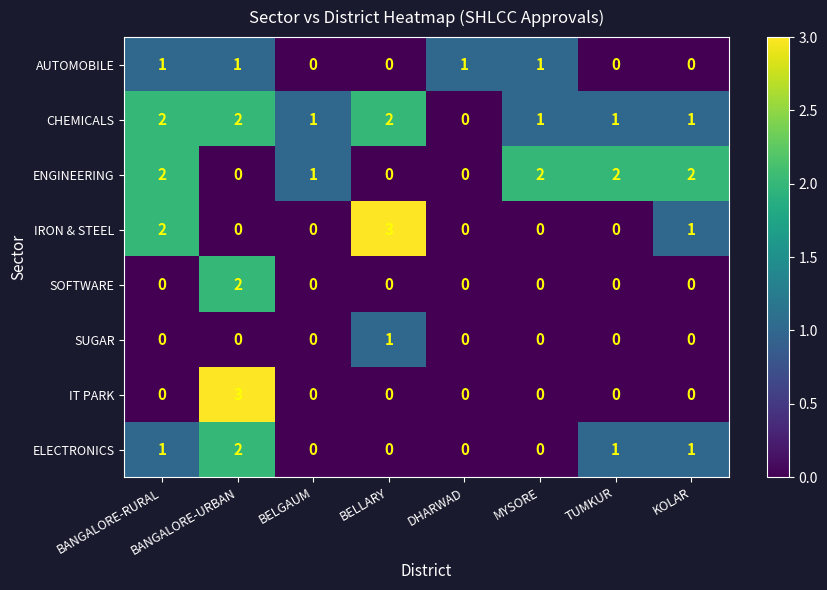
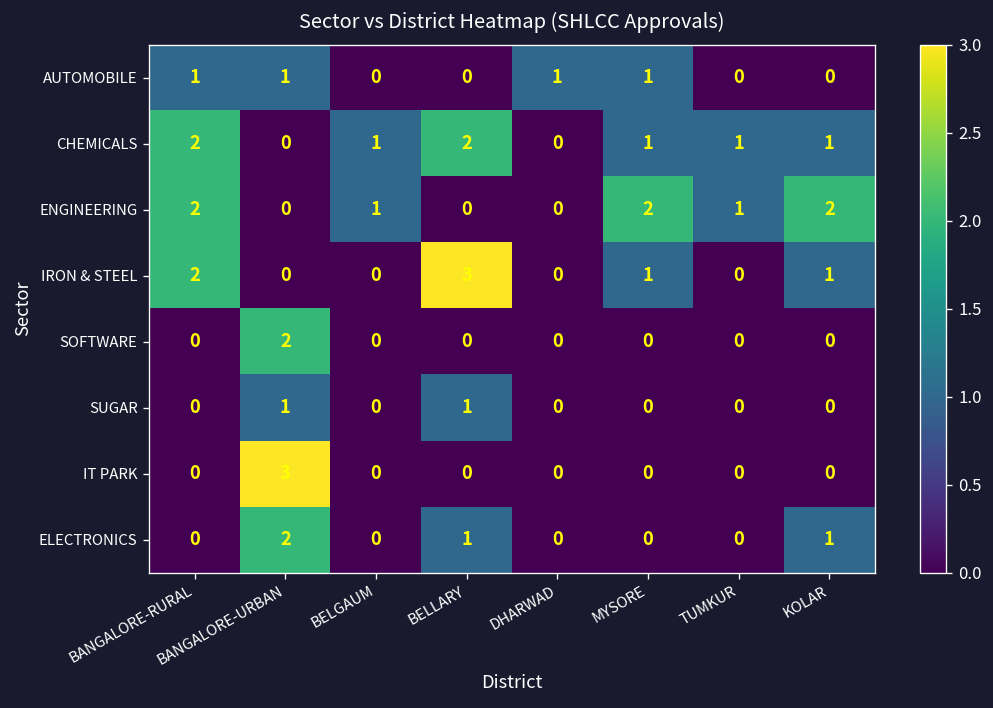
  {
    "AUTOMOBILE": {
      "BANGALORE-RURAL": 1,
      "BANGALORE-URBAN": 1,
      "BELGAUM": 0,
      "BELLARY": 0,
      "DHARWAD": 1,
      "MYSORE": 1,
      "TUMKUR": 0,
      "KOLAR": 0
    },
    "CHEMICALS": {
      "BANGALORE-RURAL": 2,
-     "BANGALORE-URBAN": 2,
+     "BANGALORE-URBAN": 0,
      "BELGAUM": 1,
      "BELLARY": 2,
      "DHARWAD": 0,
      "MYSORE": 1,
      "TUMKUR": 1,
      "KOLAR": 1
    },
    "ENGINEERING": {
      "BANGALORE-RURAL": 2,
      "BANGALORE-URBAN": 0,
      "BELGAUM": 1,
      "BELLARY": 0,
      "DHARWAD": 0,
      "MYSORE": 2,
-     "TUMKUR": 2,
+     "TUMKUR": 1,
      "KOLAR": 2
    },
    "IRON & STEEL": {
      "BANGALORE-RURAL": 2,
      "BANGALORE-URBAN": 0,
      "BELGAUM": 0,
      "DHARWAD": 0,
-     "MYSORE": 0,
+     "MYSORE": 1,
      "TUMKUR": 0,
      "KOLAR": 1
    },
    "SOFTWARE": {
      "BANGALORE-RURAL": 0,
      "BANGALORE-URBAN": 2,
      "BELGAUM": 0,
      "BELLARY": 0,
      "DHARWAD": 0,
      "MYSORE": 0,
      "TUMKUR": 0,
      "KOLAR": 0
    },
    "SUGAR": {
      "BANGALORE-RURAL": 0,
-     "BANGALORE-URBAN": 0,
+     "BANGALORE-URBAN": 1,
      "BELGAUM": 0,
      "BELLARY": 1,
      "DHARWAD": 0,
      "MYSORE": 0,
      "TUMKUR": 0,
      "KOLAR": 0
    },
    "IT PARK": {
      "BANGALORE-RURAL": 0,
      "BELGAUM": 0,
      "BELLARY": 0,
      "DHARWAD": 0,
      "MYSORE": 0,
      "TUMKUR": 0,
      "KOLAR": 0
    },
    "ELECTRONICS": {
-     "BANGALORE-RURAL": 1,
+     "BANGALORE-RURAL": 0,
      "BANGALORE-URBAN": 2,
      "BELGAUM": 0,
-     "BELLARY": 0,
+     "BELLARY": 1,
      "DHARWAD": 0,
      "MYSORE": 0,
-     "TUMKUR": 1,
+     "TUMKUR": 0,
      "KOLAR": 1
    }
  }
